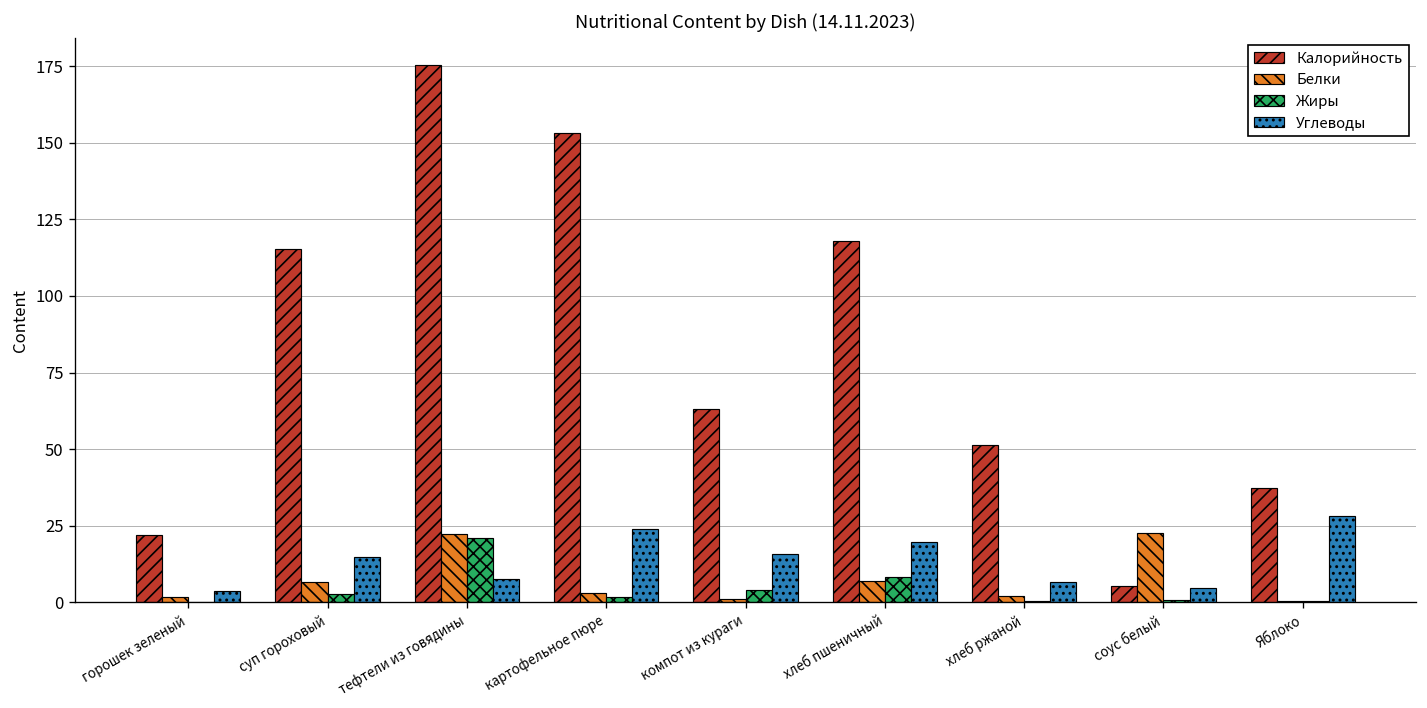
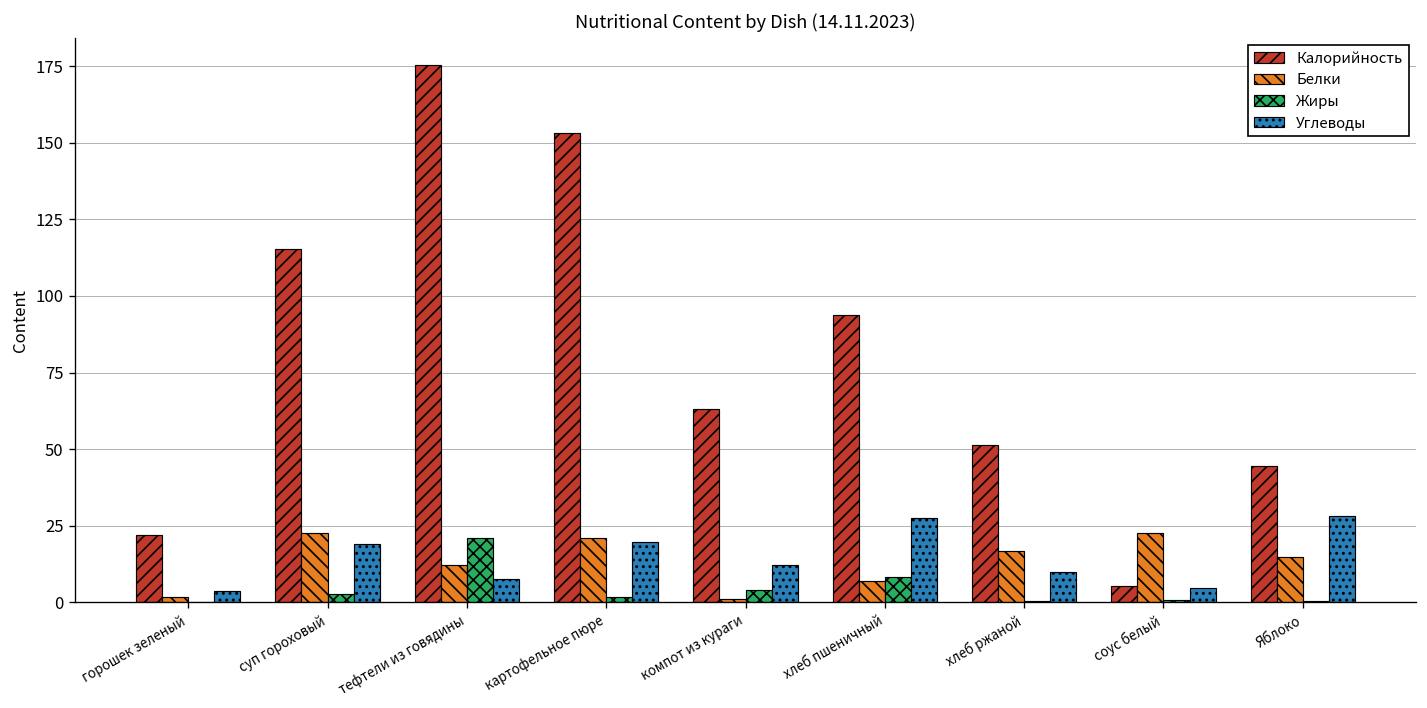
  {
    "Калорийность": {
      "горошек зеленый": 22,
      "суп гороховый": 115,
      "тефтели из говядины": 176,
      "картофельное пюре": 153,
      "компот из кураги": 63,
-     "хлеб пшеничный": 118,
+     "хлеб пшеничный": 94,
      "хлеб ржаной": 51,
      "соус белый": 5,
-     "Яблоко": 37
+     "Яблоко": 44
    },
    "Белки": {
      "горошек зеленый": 2,
-     "суп гороховый": 7,
-     "тефтели из говядины": 22,
-     "картофельное пюре": 3,
+     "суп гороховый": 23,
+     "тефтели из говядины": 12,
+     "картофельное пюре": 21,
      "компот из кураги": 1,
      "хлеб пшеничный": 7,
-     "хлеб ржаной": 2,
+     "хлеб ржаной": 17,
      "соус белый": 23,
-     "Яблоко": 0
+     "Яблоко": 15
    },
    "Жиры": {
      "суп гороховый": 3,
      "тефтели из говядины": 21,
      "картофельное пюре": 2,
      "компот из кураги": 4,
      "хлеб пшеничный": 8
    },
    "Углеводы": {
      "горошек зеленый": 4,
-     "суп гороховый": 15,
+     "суп гороховый": 19,
      "тефтели из говядины": 8,
-     "картофельное пюре": 24,
-     "компот из кураги": 16,
-     "хлеб пшеничный": 20,
-     "хлеб ржаной": 7,
+     "картофельное пюре": 20,
+     "компот из кураги": 12,
+     "хлеб пшеничный": 27,
+     "хлеб ржаной": 10,
      "соус белый": 5,
      "Яблоко": 28
    }
  }
